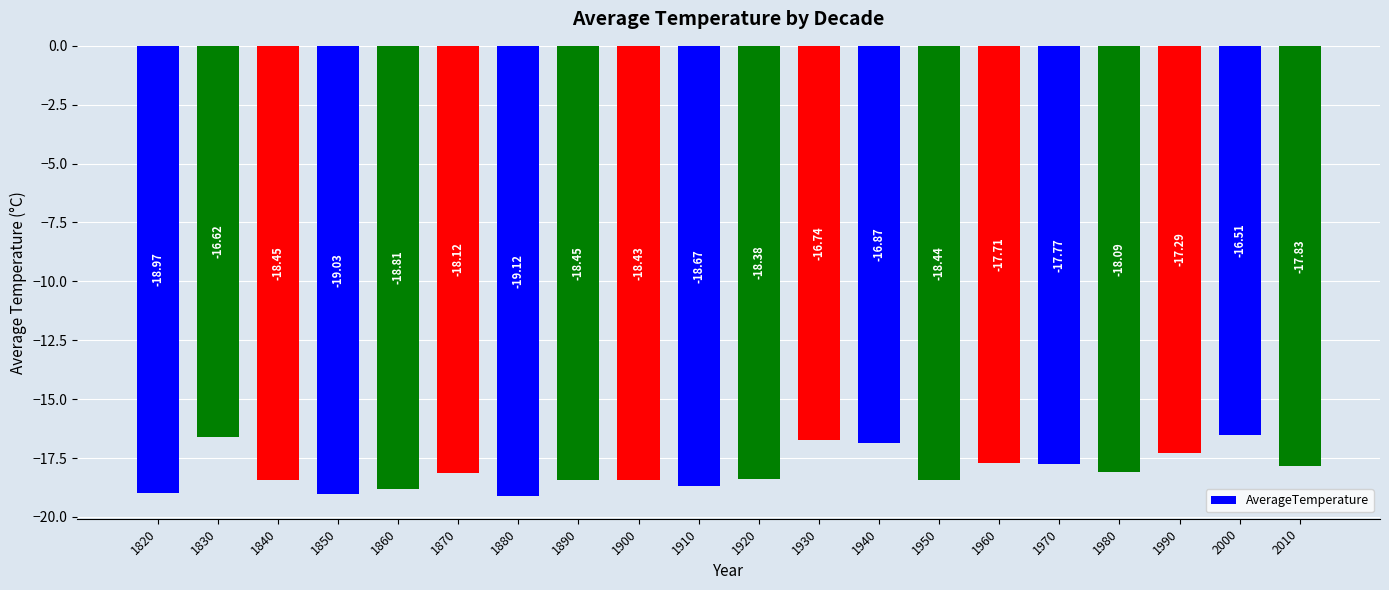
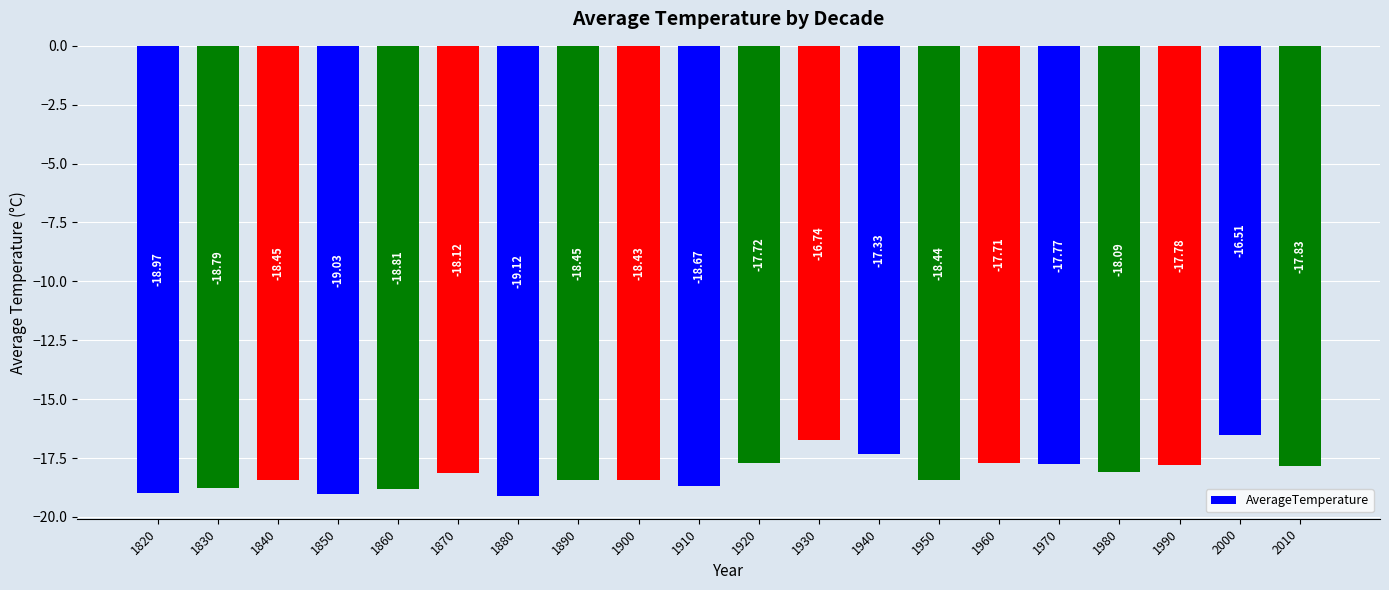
  {
    "1820": -18.97,
-   "1830": -16.62,
+   "1830": -18.79,
    "1840": -18.45,
    "1850": -19.03,
    "1860": -18.81,
    "1870": -18.12,
    "1880": -19.12,
    "1890": -18.45,
    "1900": -18.43,
    "1910": -18.67,
-   "1920": -18.38,
+   "1920": -17.72,
    "1930": -16.74,
-   "1940": -16.87,
+   "1940": -17.33,
    "1950": -18.44,
    "1960": -17.71,
    "1970": -17.77,
    "1980": -18.09,
-   "1990": -17.29,
+   "1990": -17.78,
    "2000": -16.51,
    "2010": -17.83
  }
